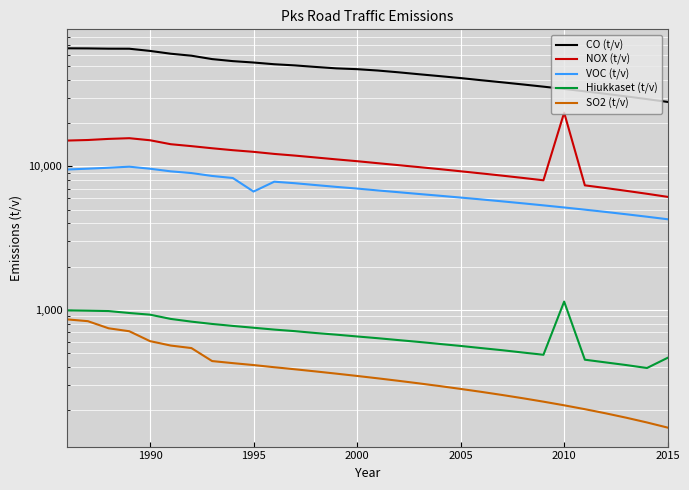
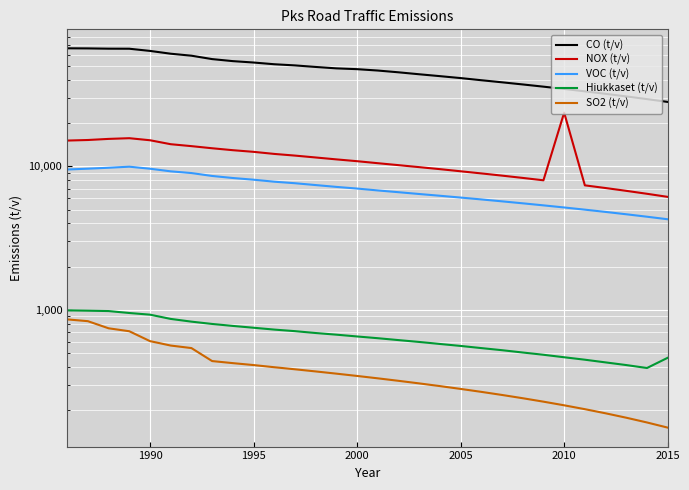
  {
    "CO (t/v)": {
      "1990": "60,000",
      "1995": "53,000",
      "2000": "48,000",
      "2005": "41,000",
      "2015": "28,000"
    },
    "NOX (t/v)": {
      "1990": "15,000",
      "1995": "13,000",
      "2000": "11,000",
      "2005": "9,000",
      "2015": "6,100"
    },
    "VOC (t/v)": {
      "1990": "10,000",
-     "1995": "7,000",
+     "1995": "8,000",
      "2000": "7,000",
      "2005": "6,100",
      "2010": "5,200",
      "2015": "4,300"
    },
    "Hiukkaset (t/v)": {
      "1990": "900",
      "1995": "800",
      "2000": "700",
      "2005": "560",
-     "2010": "1,100",
+     "2010": "470",
      "2015": "460"
    },
    "SO2 (t/v)": {
      "1990": "600",
      "1995": "410",
      "2000": "350",
      "2005": "280",
      "2010": "220",
      "2015": "150"
    }
  }
